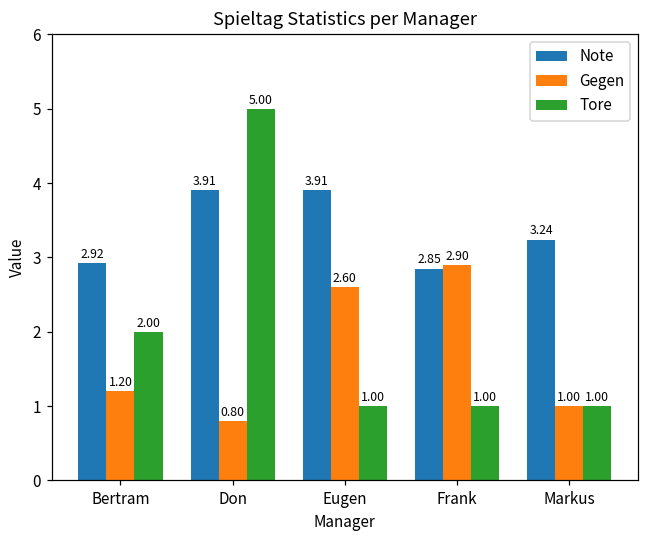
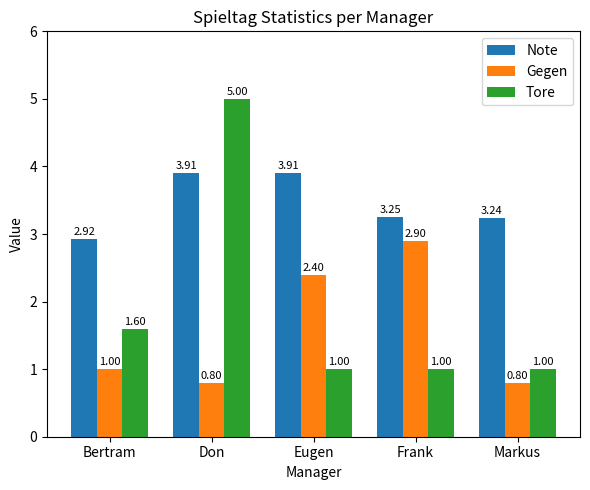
  {
    "Note": {
      "Bertram": 2.92,
      "Don": 3.91,
      "Eugen": 3.91,
-     "Frank": 2.85,
+     "Frank": 3.25,
      "Markus": 3.24
    },
    "Gegen": {
-     "Bertram": 1.20,
+     "Bertram": 1.00,
      "Don": 0.80,
-     "Eugen": 2.60,
+     "Eugen": 2.40,
      "Frank": 2.90,
-     "Markus": 1.00
+     "Markus": 0.80
    },
    "Tore": {
-     "Bertram": 2.00,
+     "Bertram": 1.60,
      "Don": 5.00,
      "Eugen": 1.00,
      "Frank": 1.00,
      "Markus": 1.00
    }
  }
